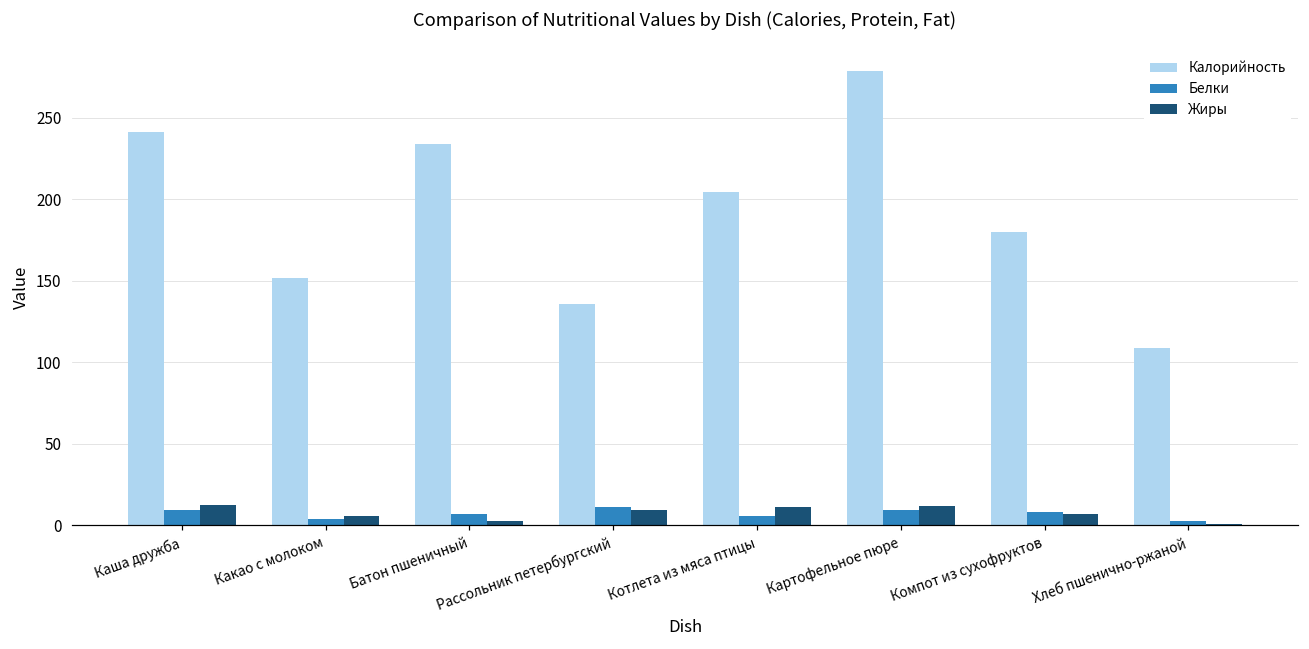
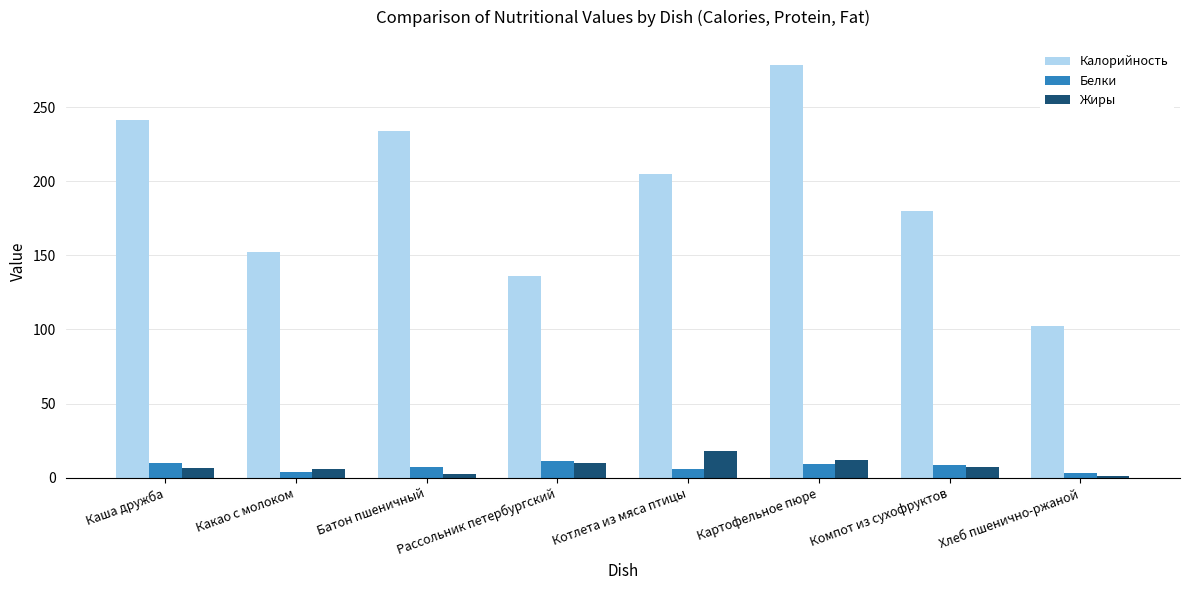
  {
    "Калорийность": {
      "Каша дружба": 241,
      "Какао с молоком": 152,
      "Батон пшеничный": 234,
      "Рассольник петербургский": 136,
      "Котлета из мяса птицы": 205,
      "Картофельное пюре": 279,
      "Компот из сухофруктов": 180,
-     "Хлеб пшенично-ржаной": 109
+     "Хлеб пшенично-ржаной": 102
    },
    "Белки": {
      "Каша дружба": 10,
      "Какао с молоком": 4,
      "Батон пшеничный": 7,
      "Рассольник петербургский": 11,
      "Котлета из мяса птицы": 6,
      "Картофельное пюре": 9,
      "Компот из сухофруктов": 8,
      "Хлеб пшенично-ржаной": 3
    },
    "Жиры": {
-     "Каша дружба": 13,
+     "Каша дружба": 6,
      "Какао с молоком": 6,
      "Батон пшеничный": 3,
      "Рассольник петербургский": 10,
-     "Котлета из мяса птицы": 11,
+     "Котлета из мяса птицы": 18,
      "Картофельное пюре": 12,
      "Компот из сухофруктов": 7
    }
  }
